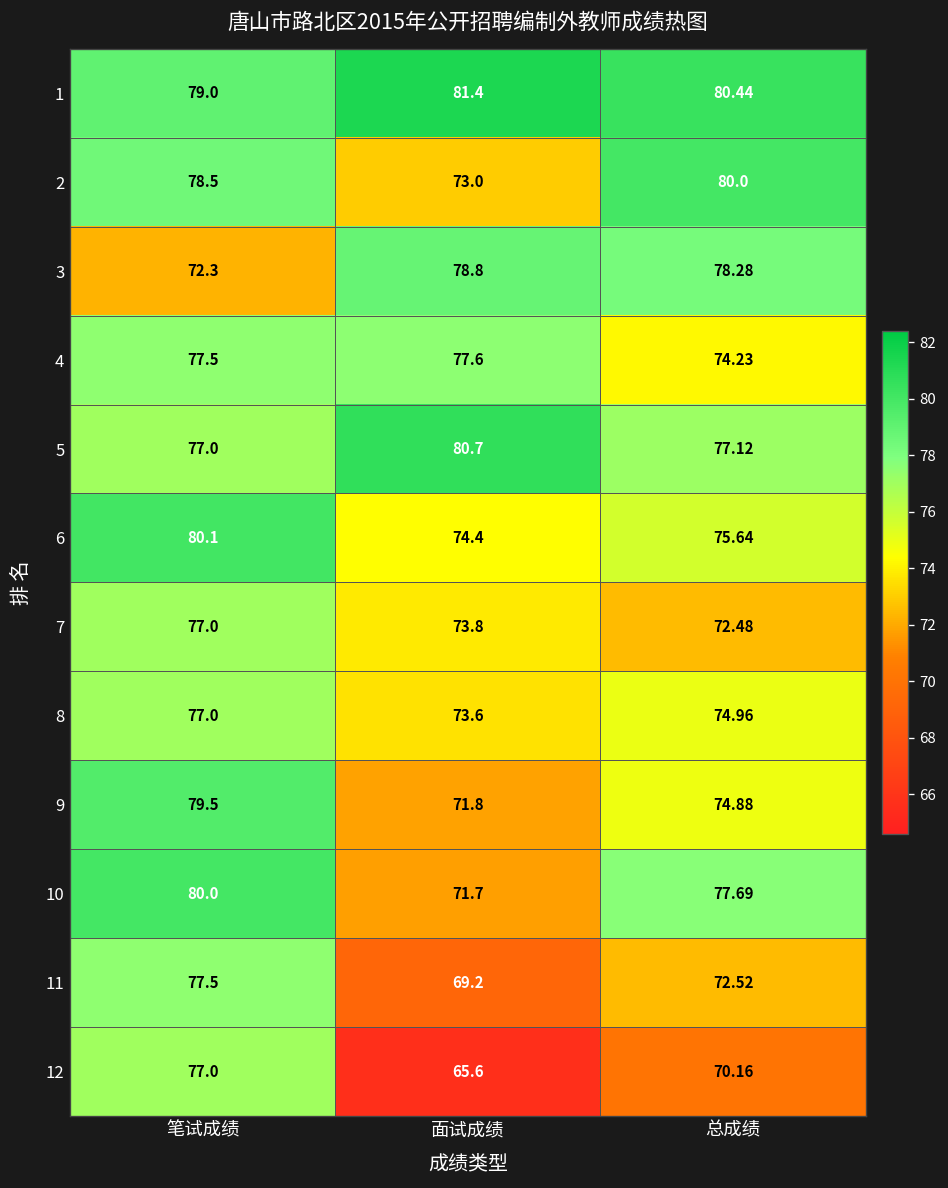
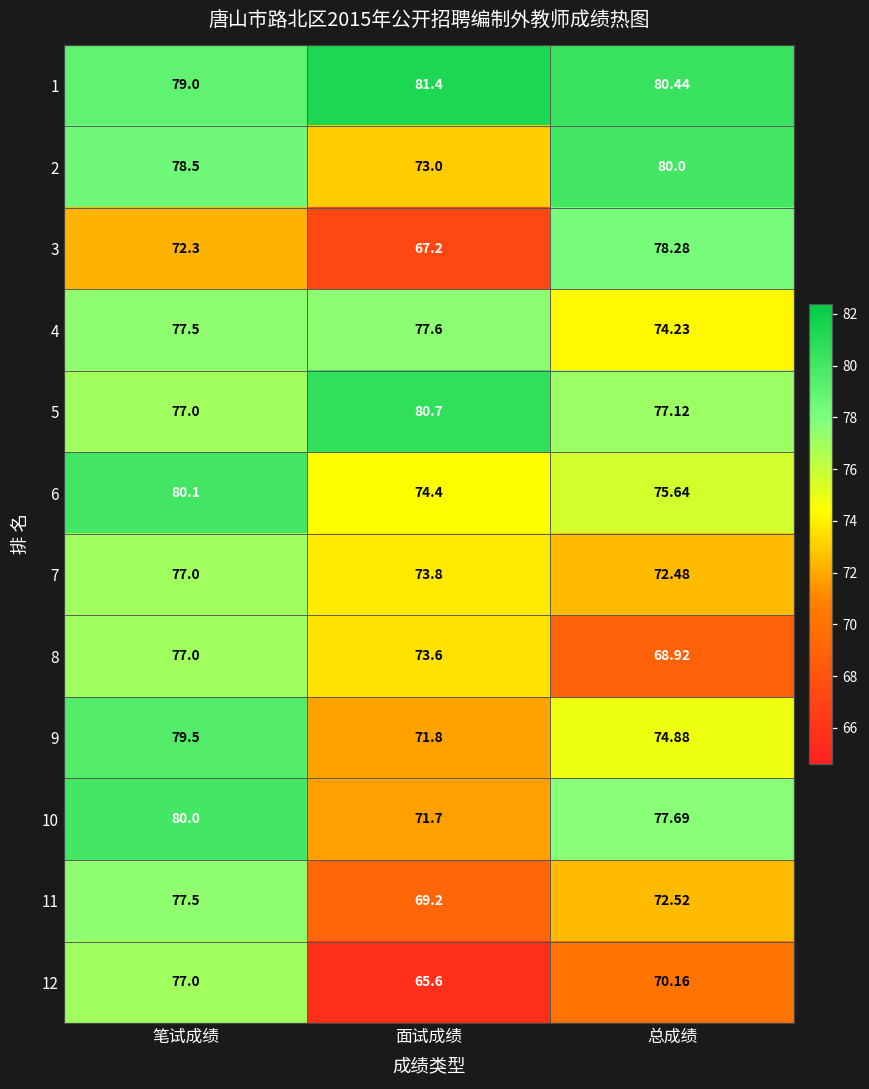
  {
    "1": {
      "笔试成绩": 79.0,
      "面试成绩": 81.4,
      "总成绩": 80.44
    },
    "2": {
      "笔试成绩": 78.5,
      "面试成绩": 73.0,
      "总成绩": 80.0
    },
    "3": {
      "笔试成绩": 72.3,
-     "面试成绩": 78.8,
+     "面试成绩": 67.2,
      "总成绩": 78.28
    },
    "4": {
      "笔试成绩": 77.5,
      "面试成绩": 77.6,
      "总成绩": 74.23
    },
    "5": {
      "笔试成绩": 77.0,
      "面试成绩": 80.7,
      "总成绩": 77.12
    },
    "6": {
      "笔试成绩": 80.1,
      "面试成绩": 74.4,
      "总成绩": 75.64
    },
    "7": {
      "笔试成绩": 77.0,
      "面试成绩": 73.8,
      "总成绩": 72.48
    },
    "8": {
      "笔试成绩": 77.0,
      "面试成绩": 73.6,
-     "总成绩": 74.96
+     "总成绩": 68.92
    },
    "9": {
      "笔试成绩": 79.5,
      "面试成绩": 71.8,
      "总成绩": 74.88
    },
    "10": {
      "笔试成绩": 80.0,
      "面试成绩": 71.7,
      "总成绩": 77.69
    },
    "11": {
      "笔试成绩": 77.5,
      "面试成绩": 69.2,
      "总成绩": 72.52
    },
    "12": {
      "笔试成绩": 77.0,
      "面试成绩": 65.6,
      "总成绩": 70.16
    }
  }
